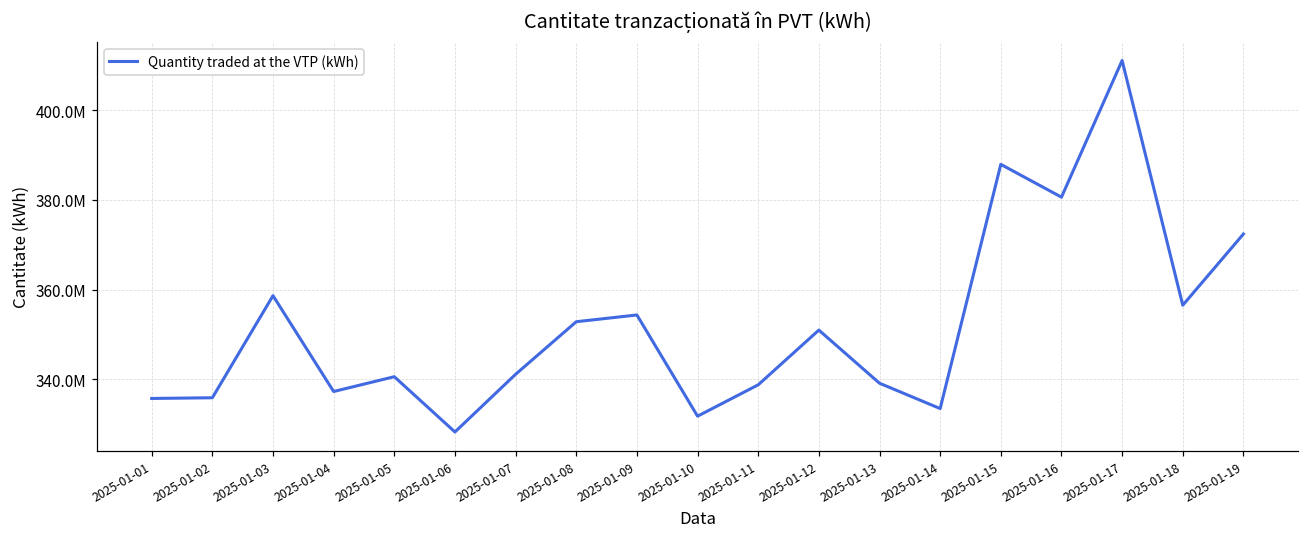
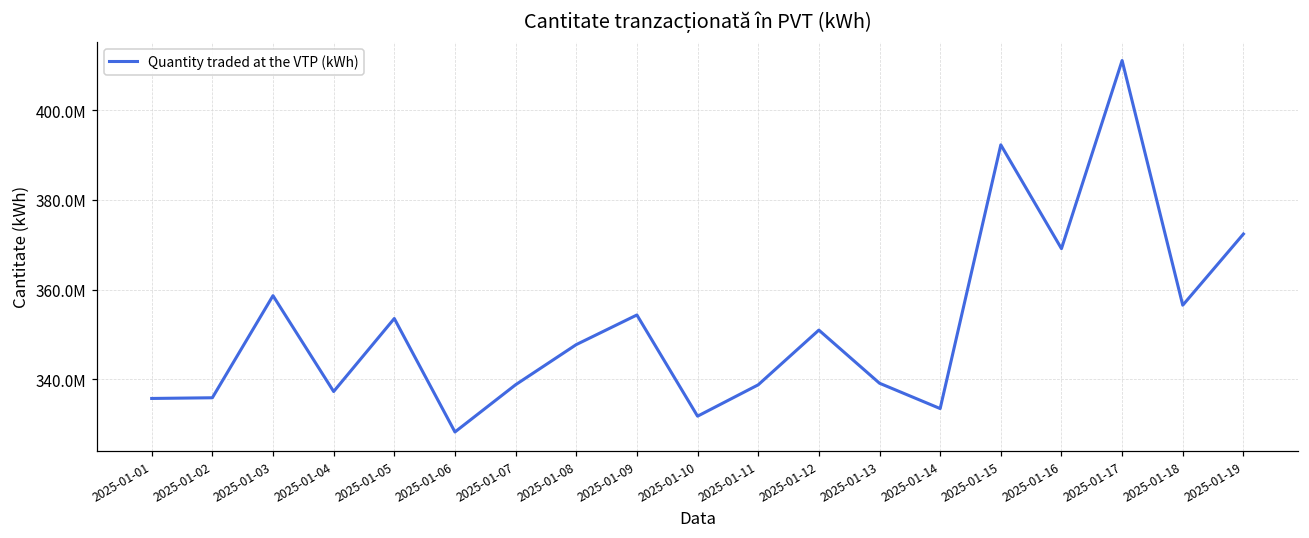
  {
    "2025-01-01": 336000000,
    "2025-01-02": 336000000,
    "2025-01-03": 359000000,
    "2025-01-04": 337000000,
-   "2025-01-05": 341000000,
+   "2025-01-05": 354000000,
    "2025-01-06": 328000000,
-   "2025-01-07": 341000000,
-   "2025-01-08": 353000000,
+   "2025-01-07": 339000000,
+   "2025-01-08": 348000000,
    "2025-01-09": 354000000,
    "2025-01-10": 332000000,
    "2025-01-11": 339000000,
    "2025-01-12": 351000000,
    "2025-01-13": 339000000,
    "2025-01-14": 334000000,
-   "2025-01-15": 388000000,
-   "2025-01-16": 381000000,
+   "2025-01-15": 392000000,
+   "2025-01-16": 369000000,
    "2025-01-17": 411000000,
    "2025-01-18": 357000000,
    "2025-01-19": 372000000
  }
